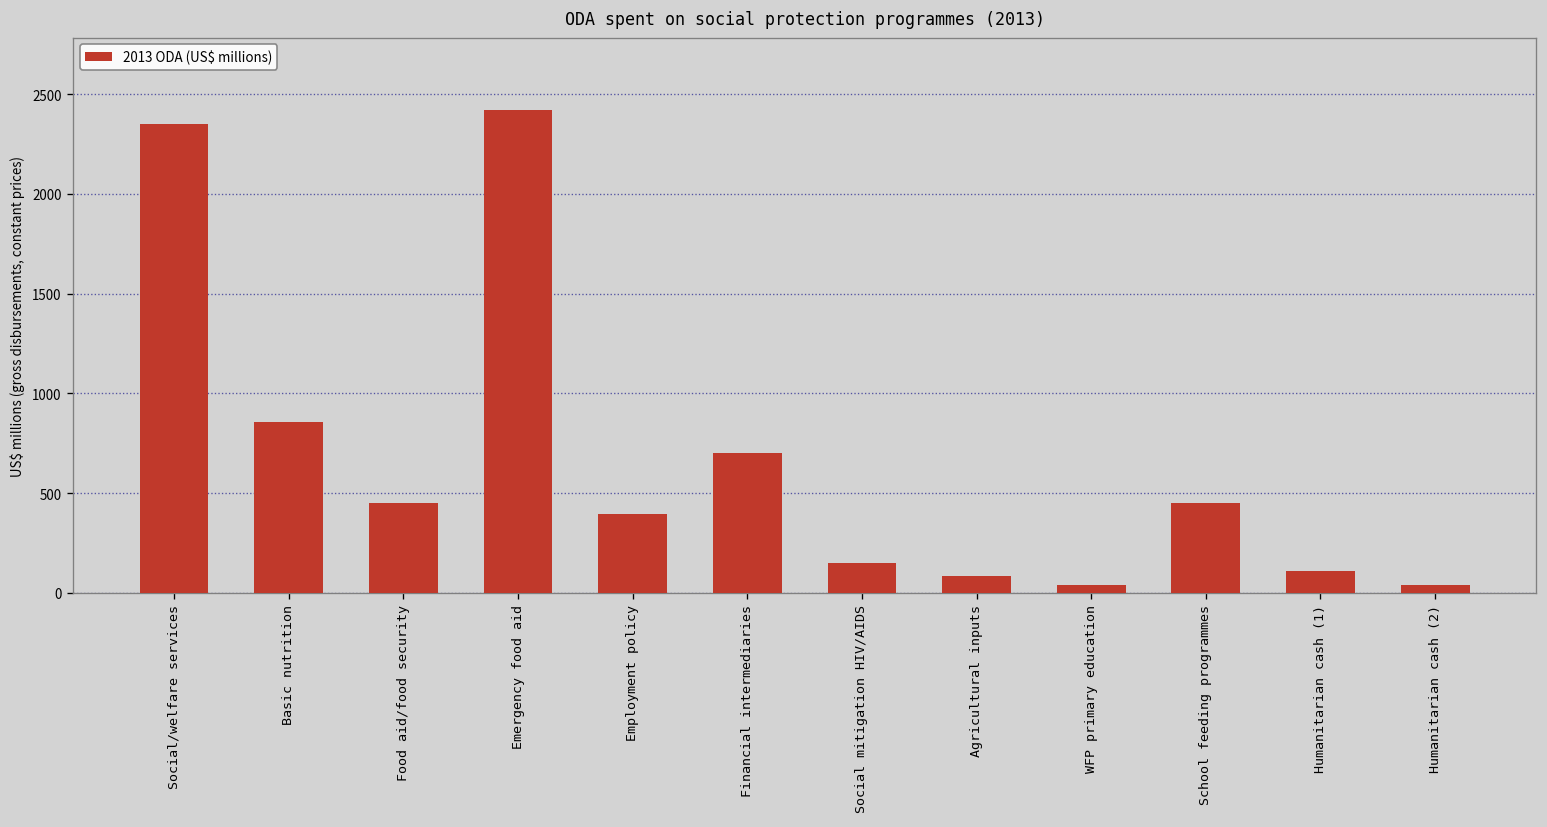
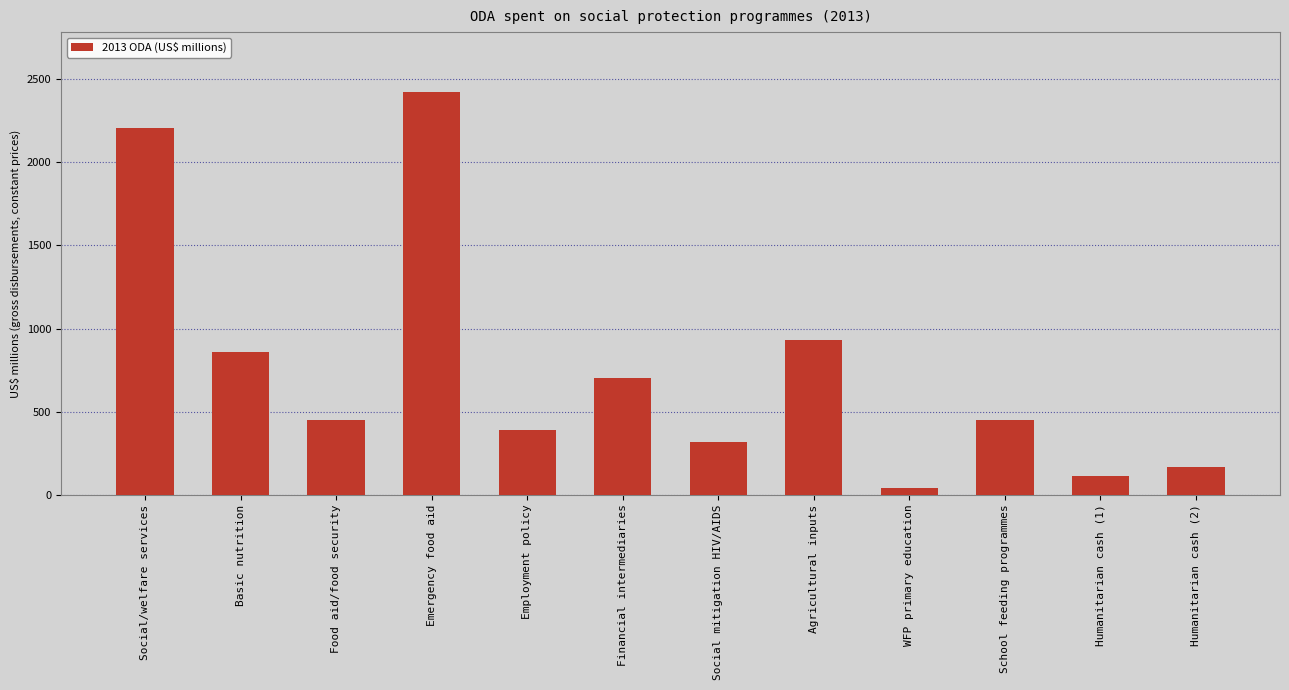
  {
-   "Social/welfare services": 2350,
+   "Social/welfare services": 2210,
    "Basic nutrition": 860,
    "Food aid/food security": 450,
    "Emergency food aid": 2420,
    "Employment policy": 390,
    "Financial intermediaries": 700,
-   "Social mitigation HIV/AIDS": 150,
-   "Agricultural inputs": 90,
+   "Social mitigation HIV/AIDS": 320,
+   "Agricultural inputs": 930,
    "WFP primary education": 40,
    "School feeding programmes": 450,
    "Humanitarian cash (1)": 110,
-   "Humanitarian cash (2)": 40
+   "Humanitarian cash (2)": 170
  }
